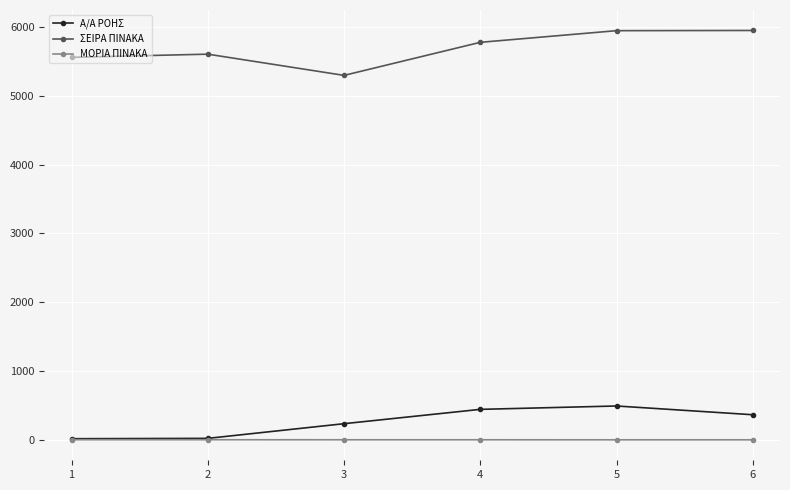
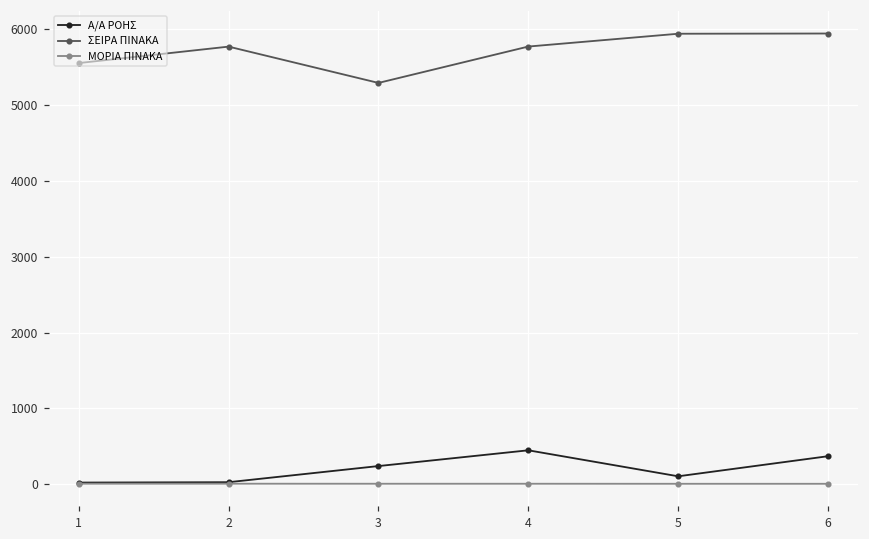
  {
    "Α/Α ΡΟΗΣ": {
      "3": 200,
      "4": 400,
-     "5": 500,
+     "5": 100,
      "6": 400
    },
    "ΣΕΙΡΑ ΠΙΝΑΚΑ": {
-     "2": 5600,
+     "2": 5800,
      "3": 5300,
      "4": 5800,
      "5": 5900,
      "6": 5900
    },
    "ΜΟΡΙΑ ΠΙΝΑΚΑ": {
      "3": 0,
      "4": 0,
      "5": 0,
      "6": 0
    }
  }
